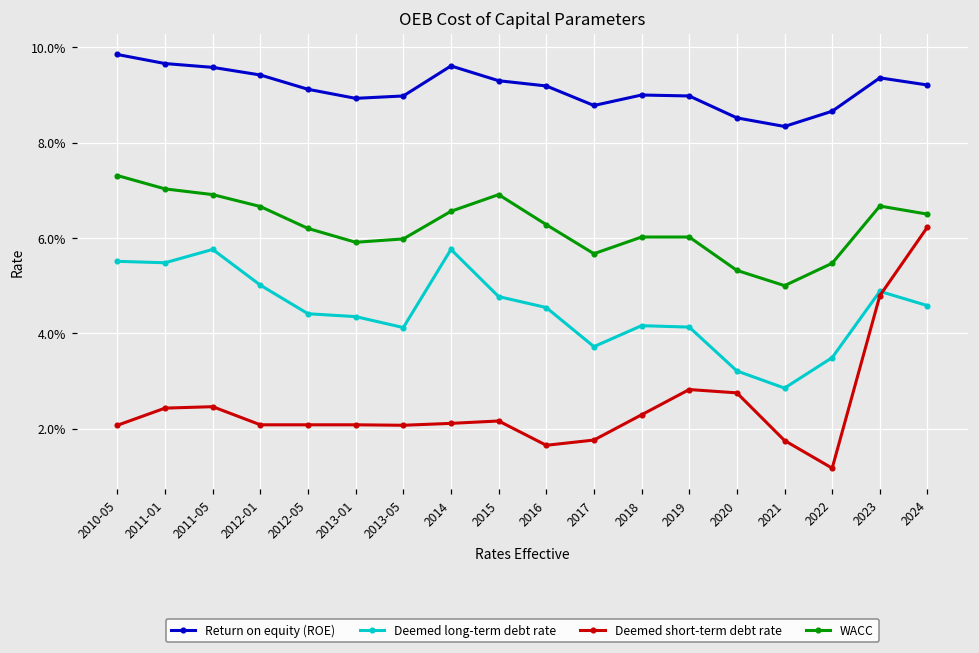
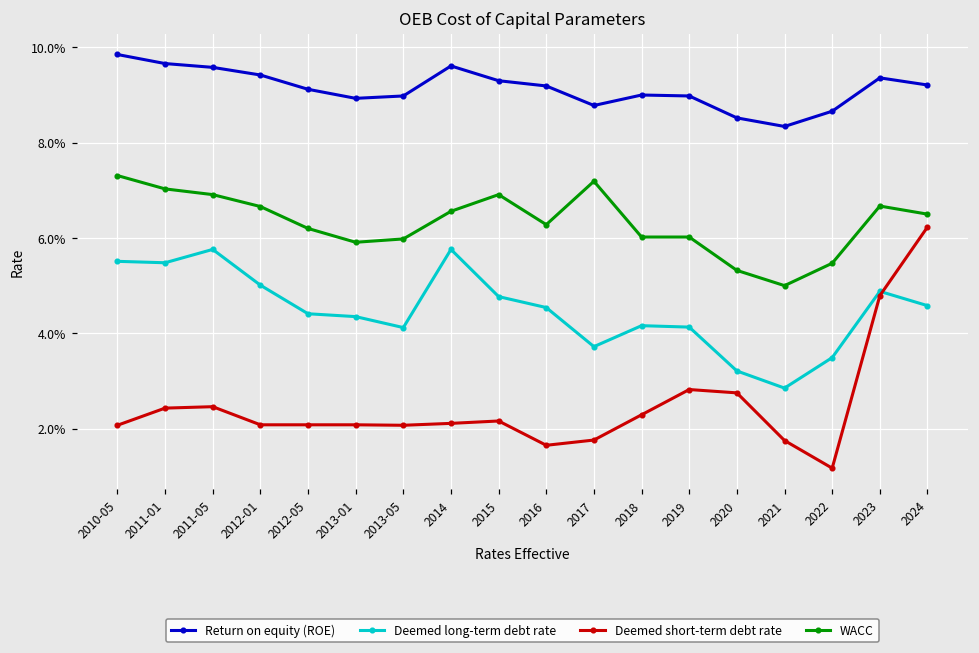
  {
    "Return on equity (ROE)": {
      "2010-05": "9.9%",
      "2011-01": "9.7%",
      "2011-05": "9.6%",
      "2012-01": "9.4%",
      "2012-05": "9.1%",
      "2013-01": "8.9%",
      "2013-05": "9.0%",
      "2014": "9.6%",
      "2015": "9.3%",
      "2016": "9.2%",
      "2017": "8.8%",
      "2018": "9.0%",
      "2019": "9.0%",
      "2020": "8.5%",
      "2021": "8.3%",
      "2022": "8.7%",
      "2023": "9.4%",
      "2024": "9.2%"
    },
    "Deemed long-term debt rate": {
      "2010-05": "5.5%",
      "2011-01": "5.5%",
      "2011-05": "5.8%",
      "2012-01": "5.0%",
      "2012-05": "4.4%",
      "2013-01": "4.4%",
      "2013-05": "4.1%",
      "2014": "5.8%",
      "2015": "4.8%",
      "2016": "4.5%",
      "2017": "3.7%",
      "2018": "4.2%",
      "2019": "4.1%",
      "2020": "3.2%",
      "2021": "2.9%",
      "2022": "3.5%",
      "2023": "4.9%",
      "2024": "4.6%"
    },
    "Deemed short-term debt rate": {
      "2010-05": "2.1%",
      "2011-01": "2.4%",
      "2011-05": "2.5%",
      "2012-01": "2.1%",
      "2012-05": "2.1%",
      "2013-01": "2.1%",
      "2013-05": "2.1%",
      "2014": "2.1%",
      "2015": "2.2%",
      "2016": "1.7%",
      "2017": "1.8%",
      "2018": "2.3%",
      "2019": "2.8%",
      "2020": "2.8%",
      "2021": "1.8%",
      "2022": "1.2%",
      "2023": "4.8%",
      "2024": "6.2%"
    },
    "WACC": {
      "2010-05": "7.3%",
      "2011-01": "7.0%",
      "2011-05": "6.9%",
      "2012-01": "6.7%",
      "2012-05": "6.2%",
      "2013-01": "5.9%",
      "2013-05": "6.0%",
      "2014": "6.6%",
      "2015": "6.9%",
      "2016": "6.3%",
-     "2017": "5.7%",
+     "2017": "7.2%",
      "2018": "6.0%",
      "2019": "6.0%",
      "2020": "5.3%",
      "2021": "5.0%",
      "2022": "5.5%",
      "2023": "6.7%",
      "2024": "6.5%"
    }
  }
